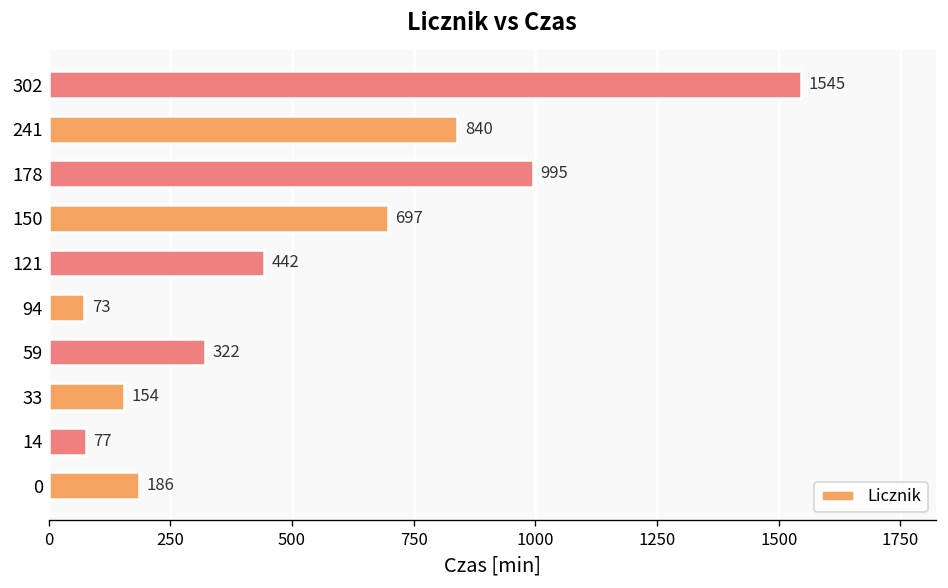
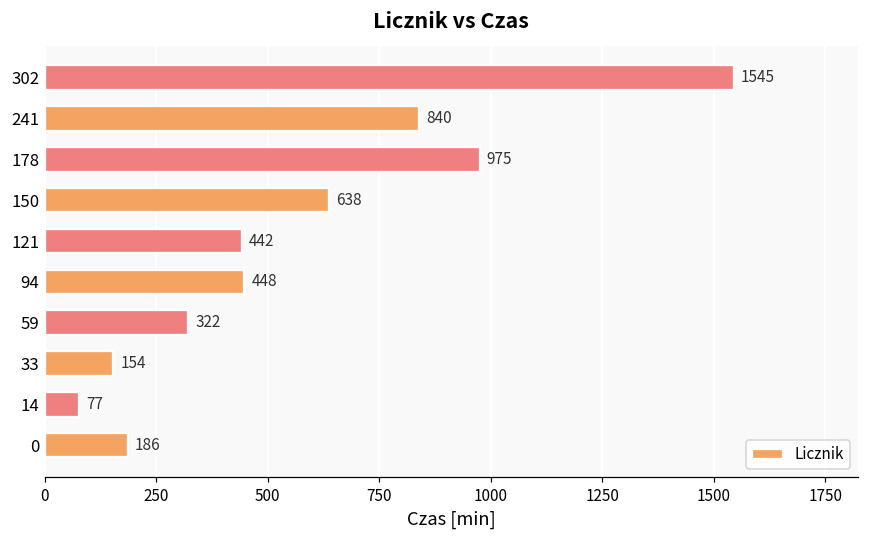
  {
    "302": 1545,
    "241": 840,
-   "178": 995,
-   "150": 697,
+   "178": 975,
+   "150": 638,
    "121": 442,
-   "94": 73,
+   "94": 448,
    "59": 322,
    "33": 154,
    "14": 77,
    "0": 186
  }
